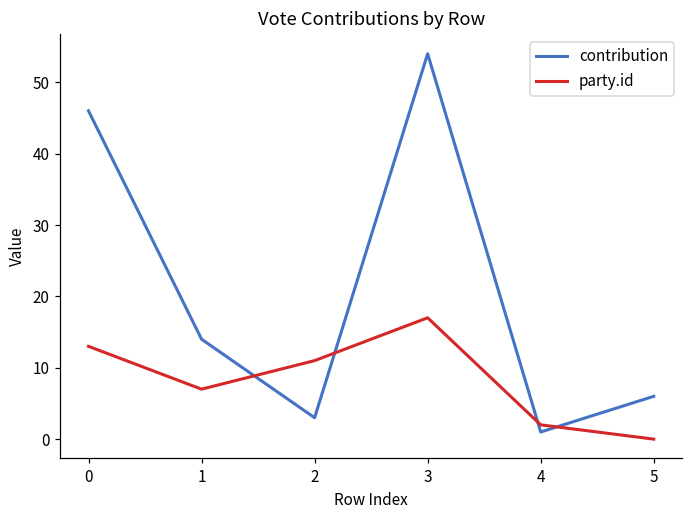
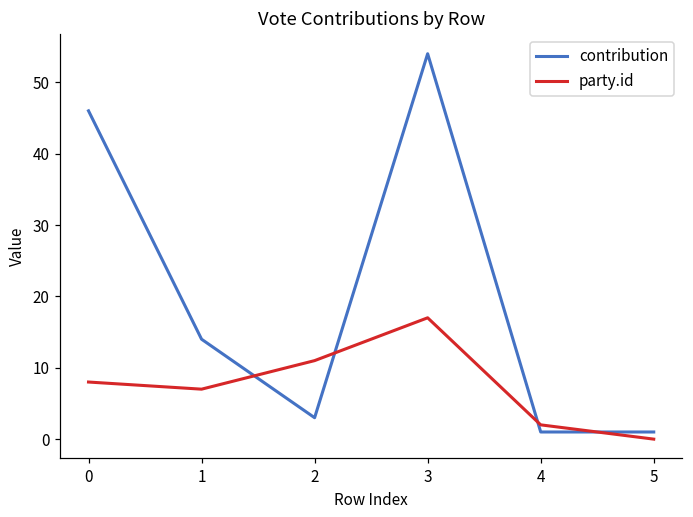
  {
    "contribution": {
      "0": 46,
      "1": 14,
      "2": 3,
      "3": 54,
      "4": 1,
-     "5": 6
+     "5": 1
    },
    "party.id": {
-     "0": 13,
+     "0": 8,
      "1": 7,
      "2": 11,
      "3": 17,
      "4": 2,
      "5": 0
    }
  }
